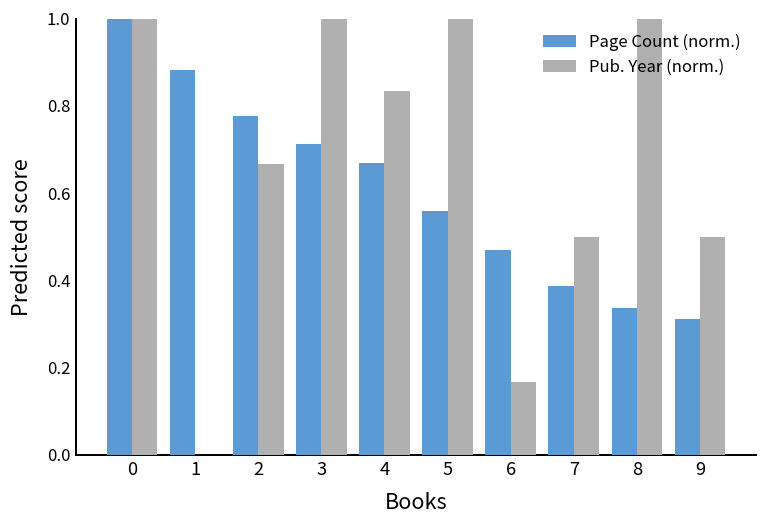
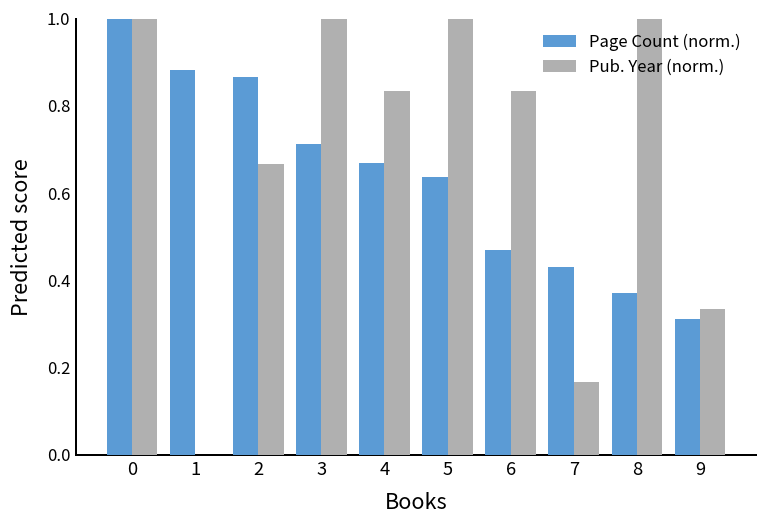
  {
    "Page Count (norm.)": {
      "0": 1.00,
      "1": 0.88,
-     "2": 0.78,
+     "2": 0.87,
      "3": 0.71,
      "4": 0.67,
-     "5": 0.56,
+     "5": 0.64,
      "6": 0.47,
-     "7": 0.39,
-     "8": 0.34,
+     "7": 0.43,
+     "8": 0.37,
      "9": 0.31
    },
    "Pub. Year (norm.)": {
      "0": 1.00,
      "1": 0.00,
      "2": 0.67,
      "3": 1.00,
      "4": 0.83,
      "5": 1.00,
-     "6": 0.17,
-     "7": 0.50,
+     "6": 0.83,
+     "7": 0.17,
      "8": 1.00,
-     "9": 0.50
+     "9": 0.33
    }
  }
